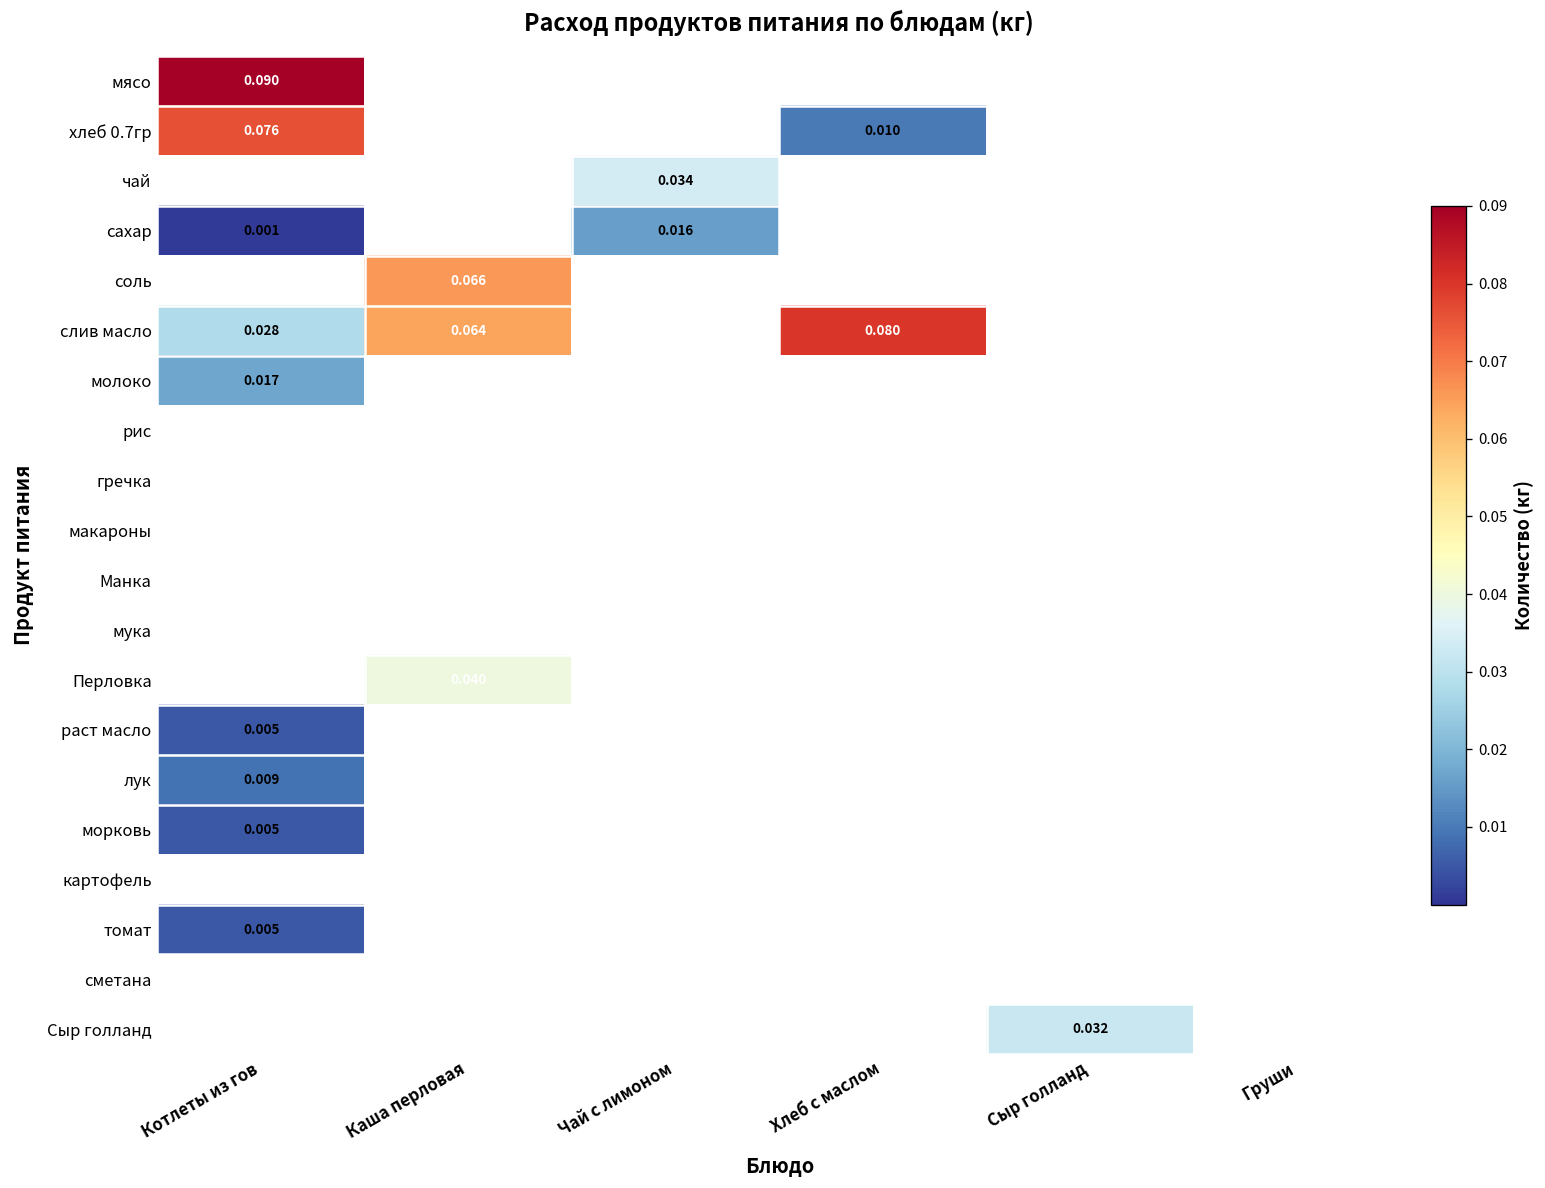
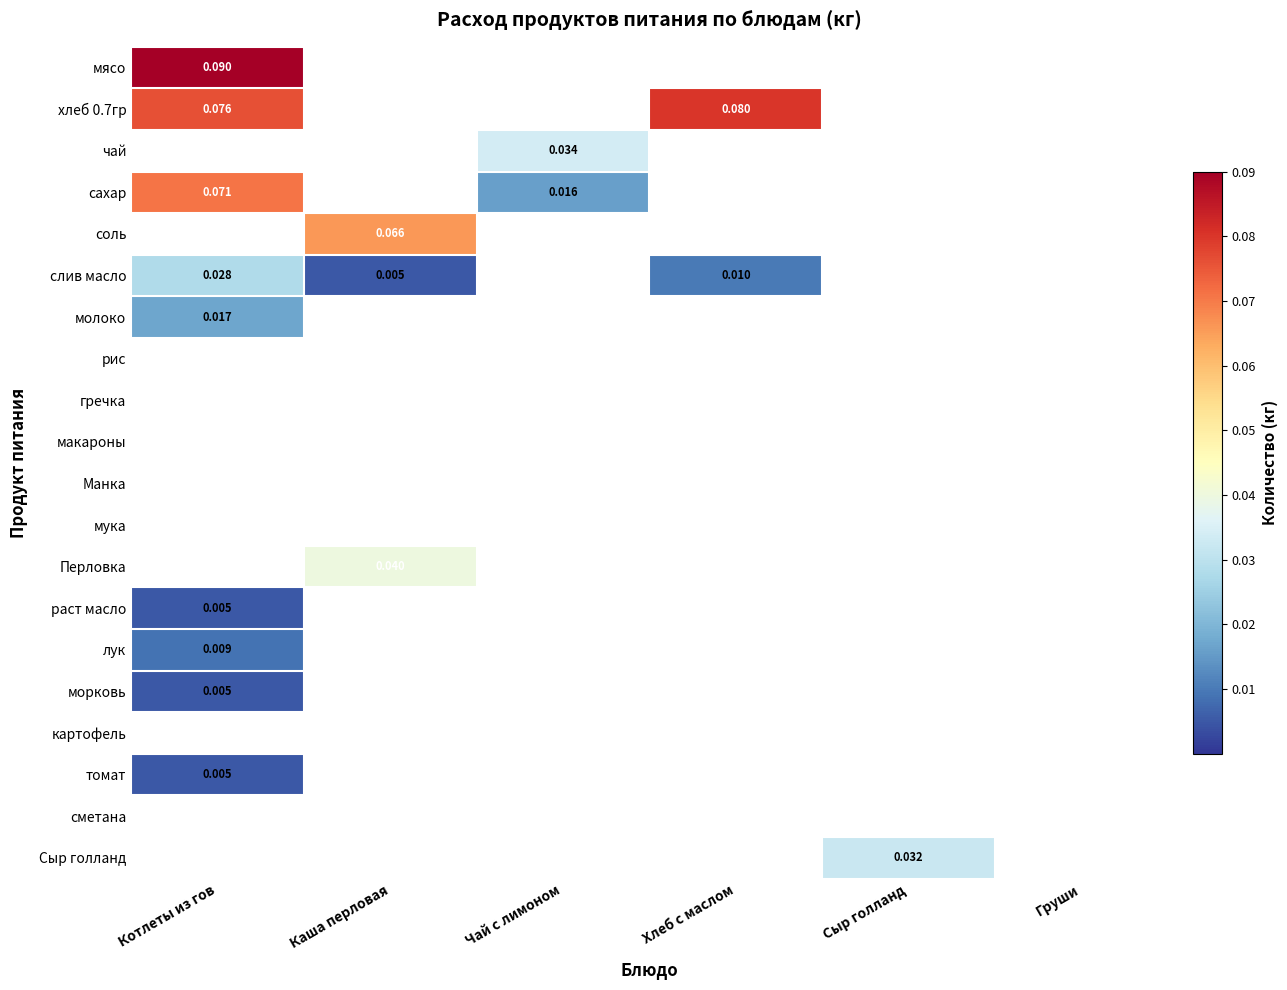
  {
    "мясо": {
      "Котлеты из гов": 0.090
    },
    "хлеб 0.7гр": {
      "Котлеты из гов": 0.076,
-     "Хлеб с маслом": 0.010
+     "Хлеб с маслом": 0.080
    },
    "чай": {
      "Чай с лимоном": 0.034
    },
    "сахар": {
-     "Котлеты из гов": 0.001,
+     "Котлеты из гов": 0.071,
      "Чай с лимоном": 0.016
    },
    "соль": {
      "Каша перловая": 0.066
    },
    "слив масло": {
      "Котлеты из гов": 0.028,
-     "Каша перловая": 0.064,
-     "Хлеб с маслом": 0.080
+     "Каша перловая": 0.005,
+     "Хлеб с маслом": 0.010
    },
    "молоко": {
      "Котлеты из гов": 0.017
    },
    "раст масло": {
      "Котлеты из гов": 0.005
    },
    "лук": {
      "Котлеты из гов": 0.009
    },
    "морковь": {
      "Котлеты из гов": 0.005
    },
    "томат": {
      "Котлеты из гов": 0.005
    },
    "Сыр голланд": {
      "Сыр голланд": 0.032
    }
  }
